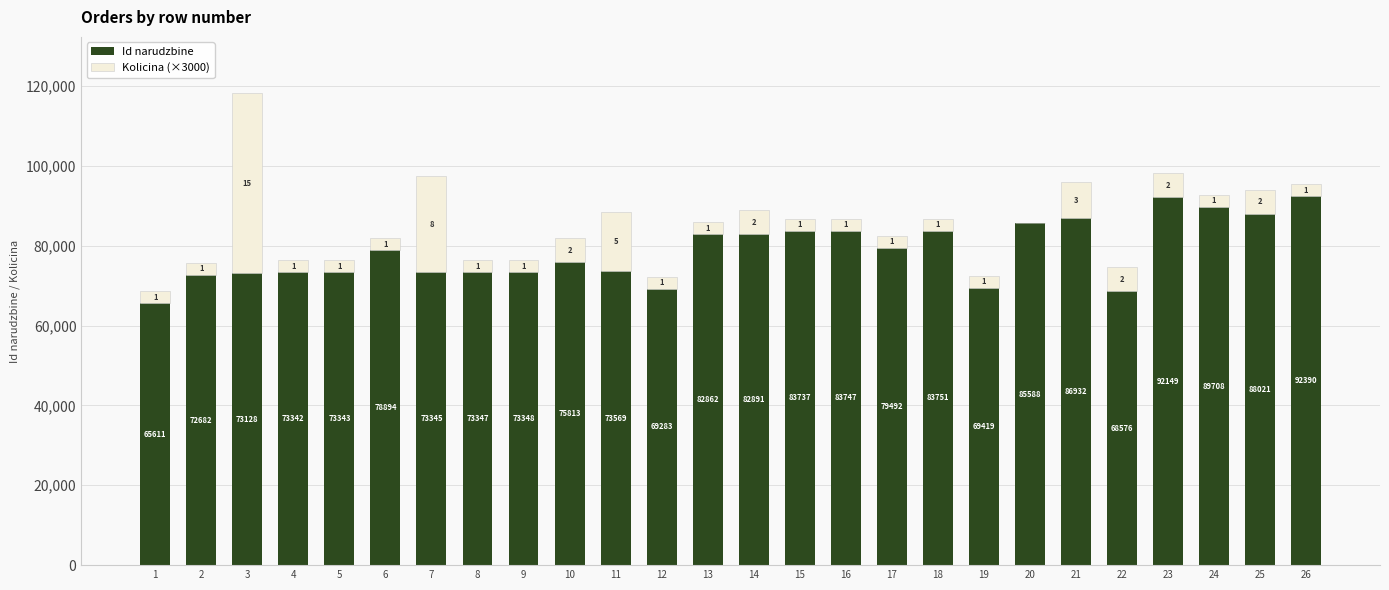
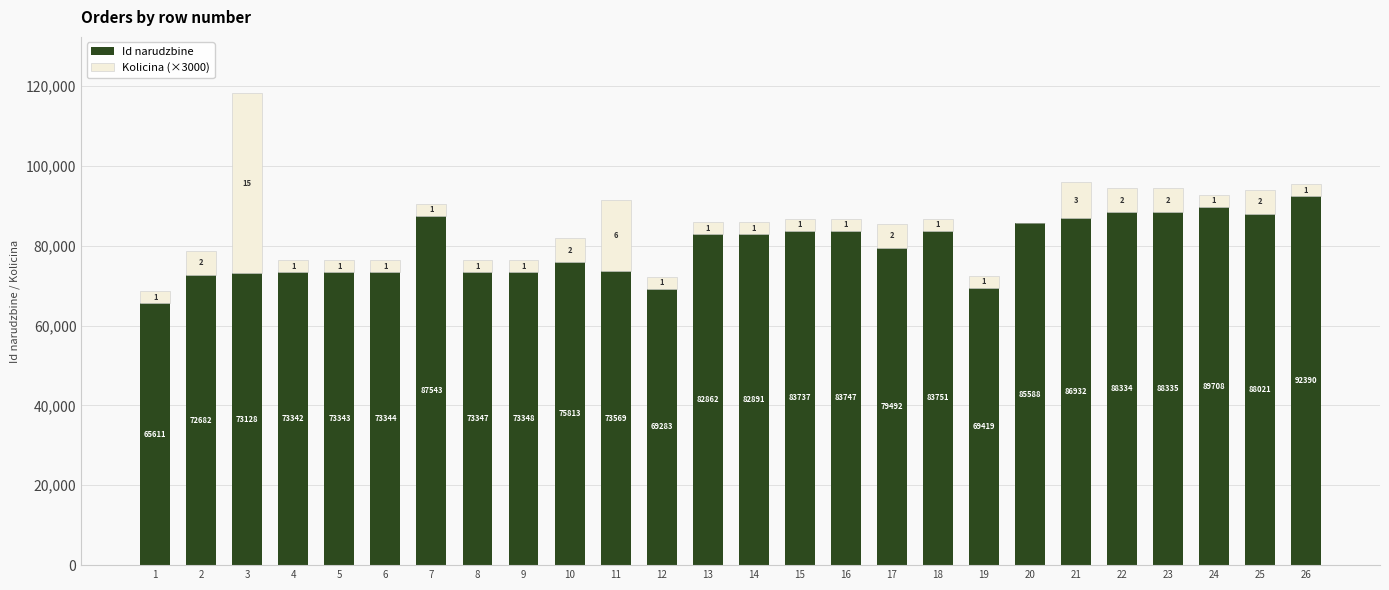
  {
    "Id narudzbine": {
      "1": 65611,
      "2": 72682,
      "3": 73128,
      "4": 73342,
      "5": 73343,
-     "6": 78894,
-     "7": 73345,
+     "6": 73344,
+     "7": 87543,
      "8": 73347,
      "9": 73348,
      "10": 75813,
      "11": 73569,
      "12": 69283,
      "13": 82862,
      "14": 82891,
      "15": 83737,
      "16": 83747,
      "17": 79492,
      "18": 83751,
      "19": 69419,
      "20": 85588,
      "21": 86932,
-     "22": 68576,
-     "23": 92149,
+     "22": 88334,
+     "23": 88335,
      "24": 89708,
      "25": 88021,
      "26": 92390
    },
    "Kolicina (×3000)": {
-     "2": 1,
-     "7": 8,
-     "11": 5,
-     "14": 2,
-     "17": 1
+     "2": 2,
+     "7": 1,
+     "11": 6,
+     "14": 1,
+     "17": 2
    }
  }
